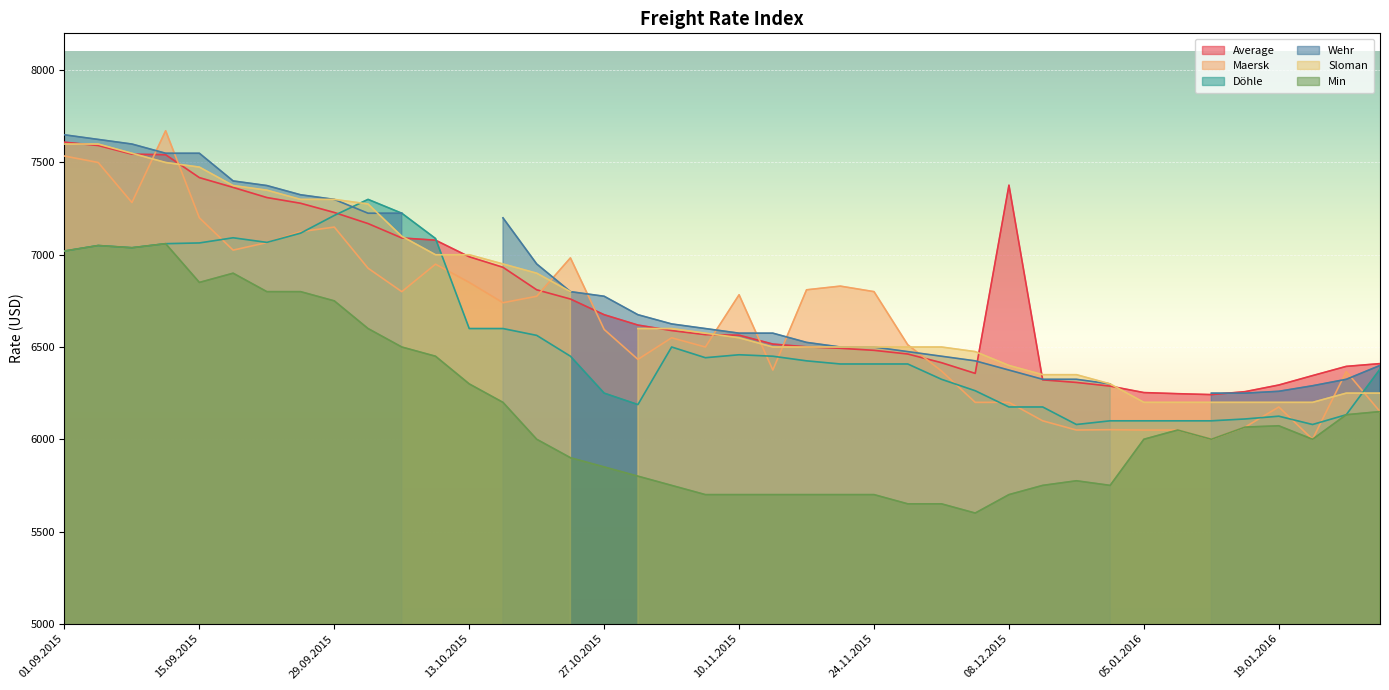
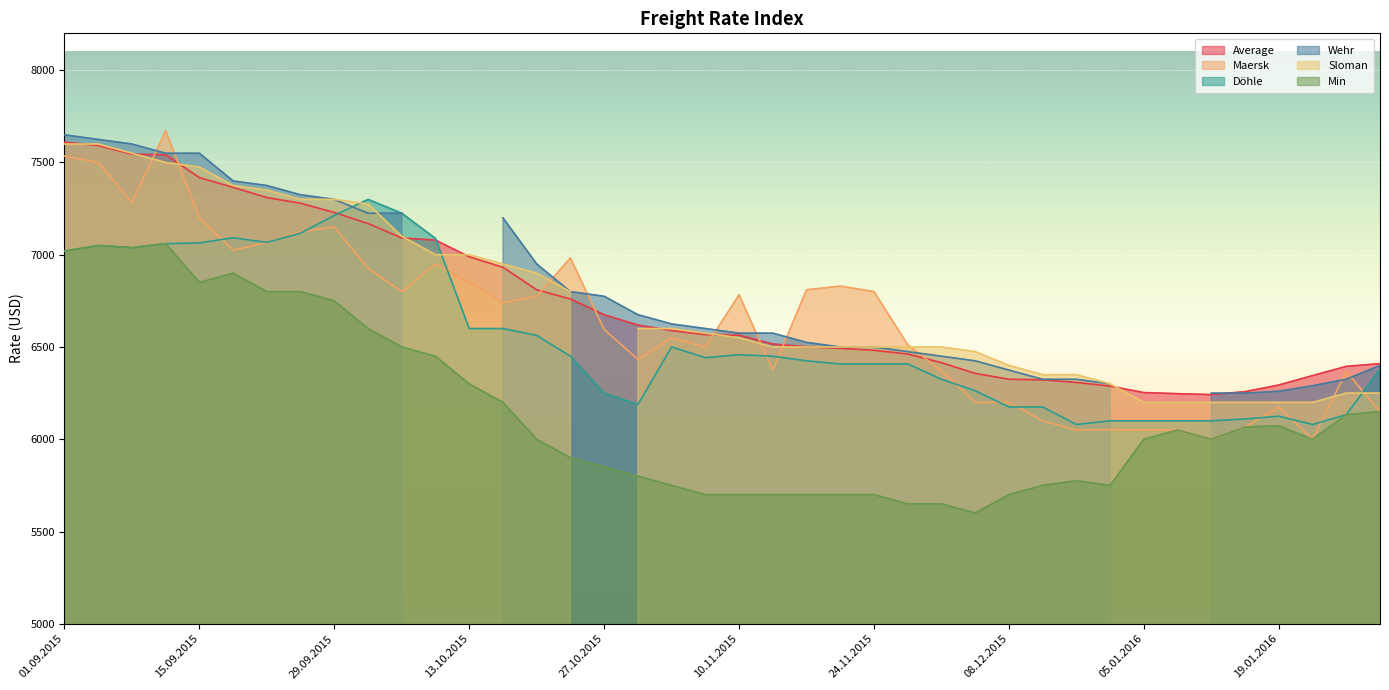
  {
    "Average": {
      "15.09.2015": 7420,
      "29.09.2015": 7230,
      "27.10.2015": 6680,
      "24.11.2015": 6480,
-     "08.12.2015": 7380,
+     "08.12.2015": 6330,
      "05.01.2016": 6250,
      "19.01.2016": 6290
    },
    "Min": {
      "15.09.2015": 6850,
      "29.09.2015": 6750,
      "13.10.2015": 6300,
      "27.10.2015": 5850,
      "10.11.2015": 5700,
      "24.11.2015": 5700,
      "08.12.2015": 5700,
      "05.01.2016": 6000,
      "19.01.2016": 6070
    }
  }
